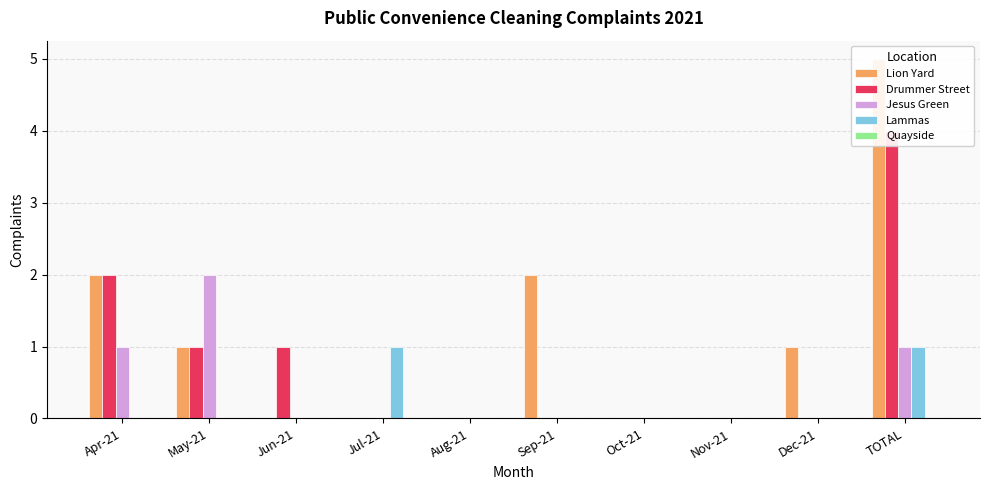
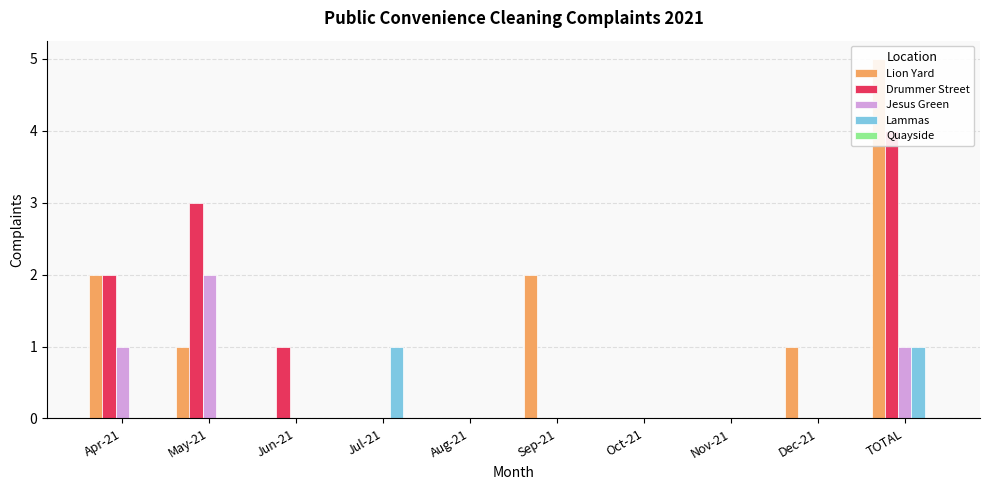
  {
    "Lion Yard": {
      "Apr-21": 2,
      "May-21": 1,
      "Jun-21": 0,
      "Jul-21": 0,
      "Aug-21": 0,
      "Sep-21": 2,
      "Oct-21": 0,
      "Nov-21": 0,
      "Dec-21": 1
    },
    "Drummer Street": {
      "Apr-21": 2,
-     "May-21": 1,
+     "May-21": 3,
      "Jun-21": 1,
      "Jul-21": 0,
      "Aug-21": 0,
      "Sep-21": 0,
      "Oct-21": 0,
      "Nov-21": 0,
      "Dec-21": 0
    },
    "Jesus Green": {
      "Apr-21": 1,
      "May-21": 2,
      "Jun-21": 0,
      "Jul-21": 0,
      "Aug-21": 0,
      "Sep-21": 0,
      "Oct-21": 0,
      "Nov-21": 0,
      "Dec-21": 0,
      "TOTAL": 1
    },
    "Lammas": {
      "Apr-21": 0,
      "May-21": 0,
      "Jun-21": 0,
      "Jul-21": 1,
      "Aug-21": 0,
      "Sep-21": 0,
      "Oct-21": 0,
      "Nov-21": 0,
      "Dec-21": 0,
      "TOTAL": 1
    },
    "Quayside": {
      "Apr-21": 0,
      "May-21": 0,
      "Jun-21": 0,
      "Jul-21": 0,
      "Aug-21": 0,
      "Sep-21": 0,
      "Oct-21": 0,
      "Nov-21": 0,
      "Dec-21": 0,
      "TOTAL": 0
    }
  }
